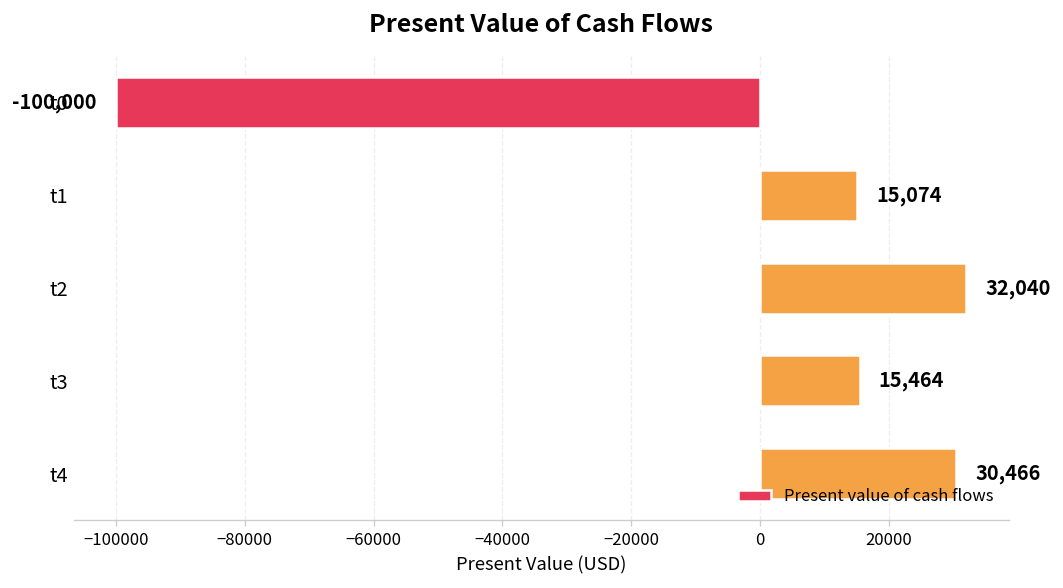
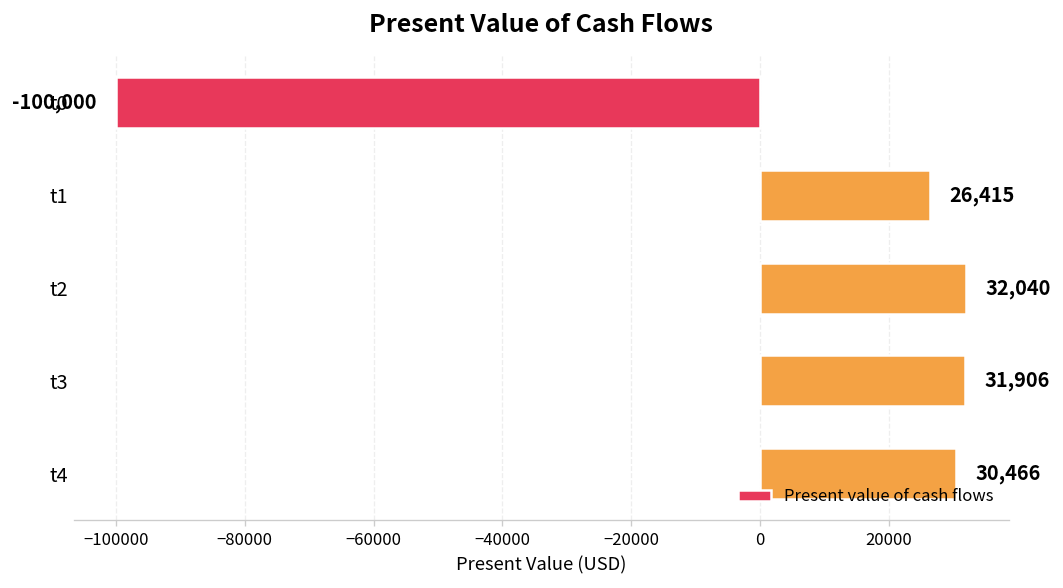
  {
    "t0": "-100,000",
-   "t1": "15,074",
+   "t1": "26,415",
    "t2": "32,040",
-   "t3": "15,464",
+   "t3": "31,906",
    "t4": "30,466"
  }
